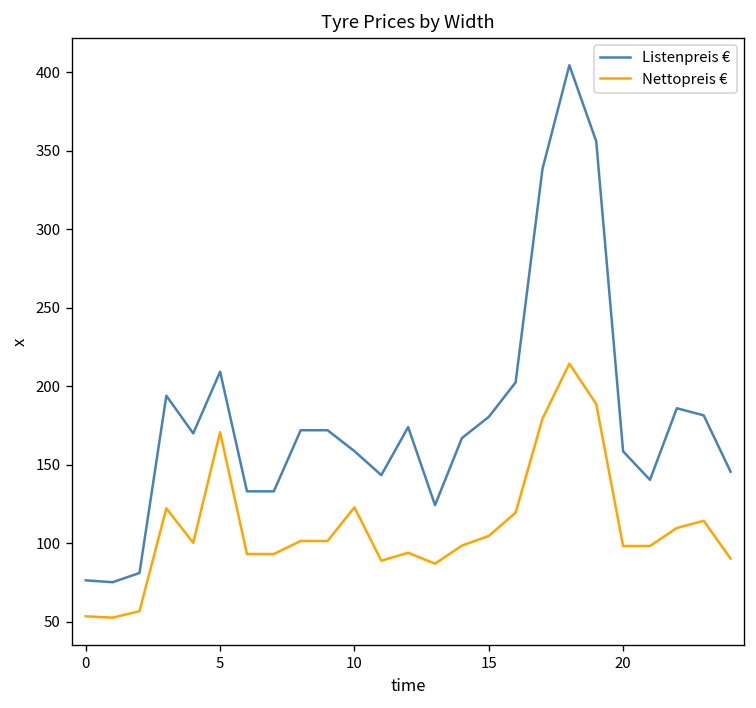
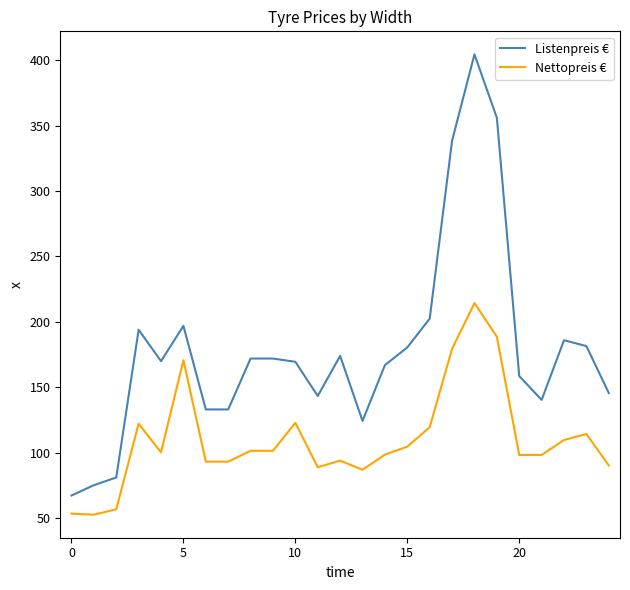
  {
    "Listenpreis €": {
-     "0": 76,
-     "5": 209,
-     "10": 159,
+     "0": 67,
+     "5": 197,
+     "10": 170,
      "15": 181,
      "20": 159
    },
    "Nettopreis €": {
      "0": 53,
      "5": 171,
      "10": 123,
      "15": 105,
      "20": 98
    }
  }
